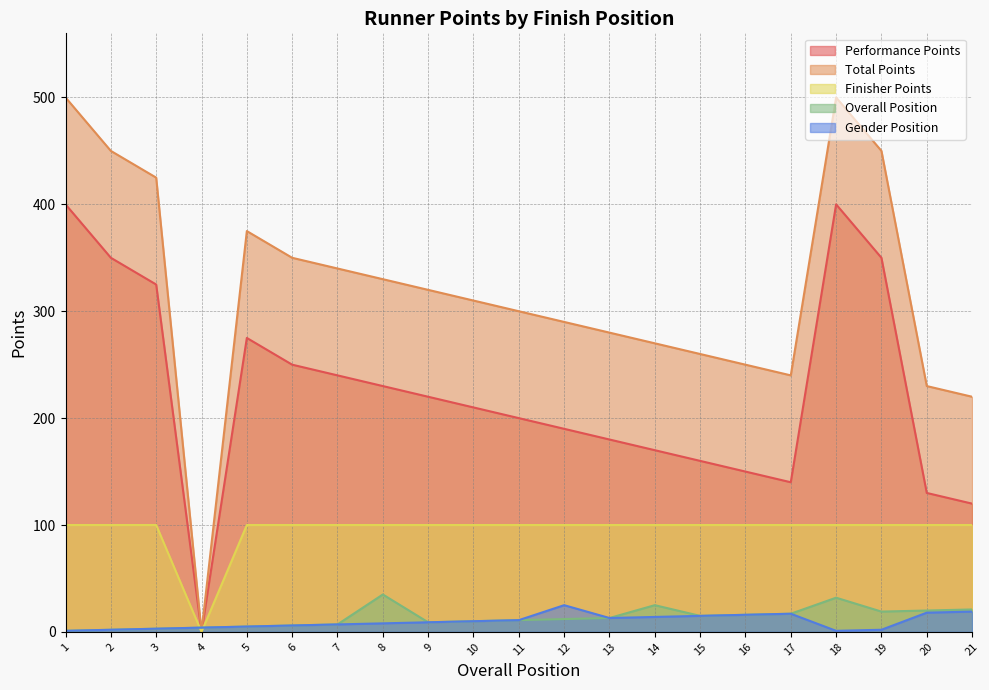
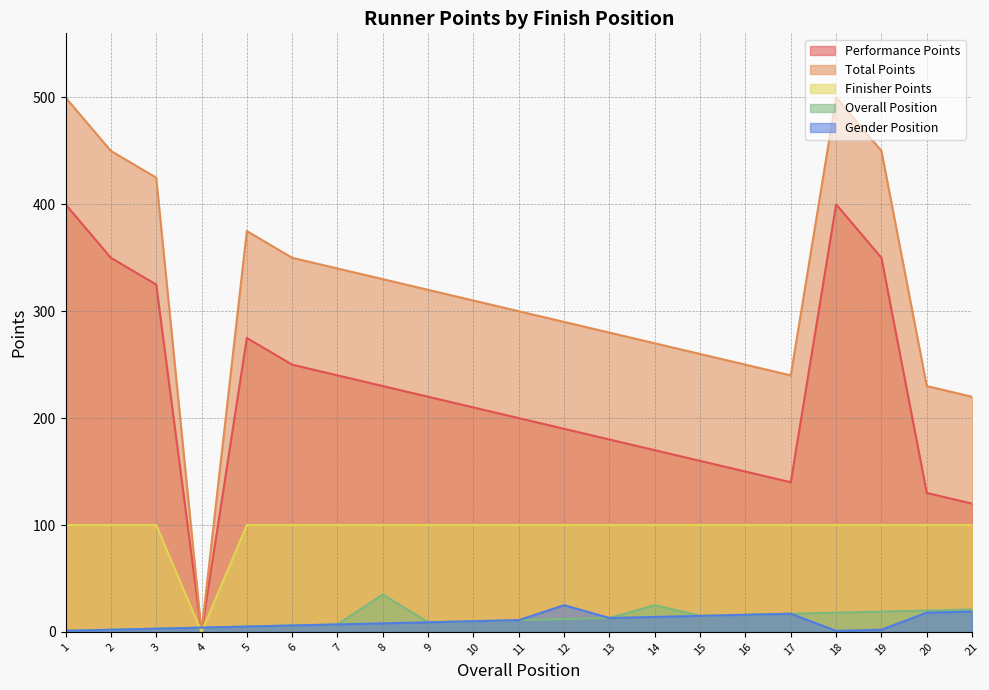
  {
    "Overall Position": {
      "8": 35,
      "12": 12,
      "14": 25,
-     "18": 32,
+     "18": 18,
      "19": 19
    },
    "Gender Position": {
      "8": 8,
      "12": 25,
      "14": 14,
      "18": 1,
      "19": 2
    }
  }
